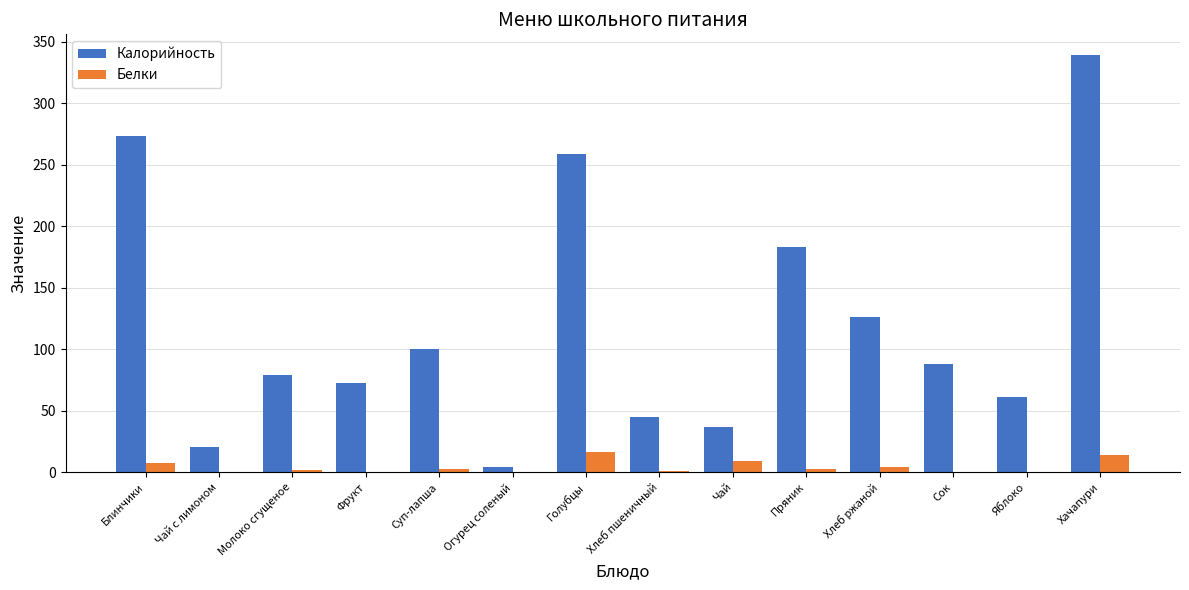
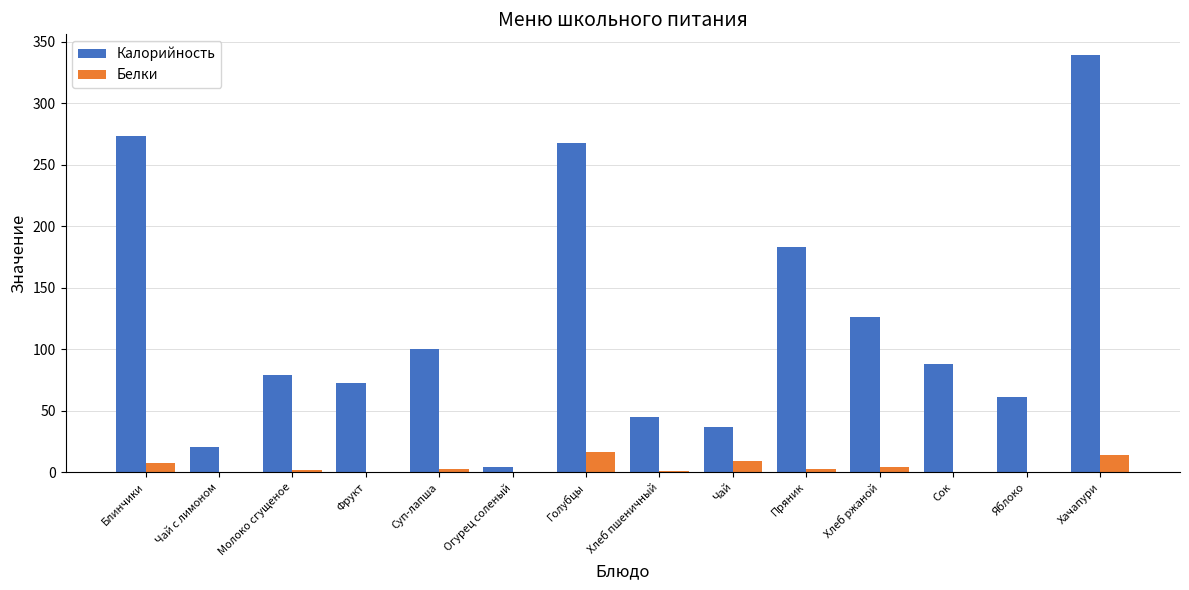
  {
    "Калорийность": {
      "Блинчики": 273,
      "Чай с лимоном": 21,
      "Молоко сгущеное": 79,
      "Фрукт": 73,
      "Суп-лапша": 100,
      "Огурец соленый": 4,
-     "Голубцы": 259,
+     "Голубцы": 268,
      "Хлеб пшеничный": 45,
      "Чай": 37,
      "Пряник": 183,
      "Хлеб ржаной": 126,
      "Сок": 88,
      "Яблоко": 61,
      "Хачапури": 339
    },
    "Белки": {
      "Блинчики": 8,
      "Суп-лапша": 3,
      "Голубцы": 16,
      "Чай": 9,
      "Пряник": 3,
      "Хлеб ржаной": 4,
      "Сок": 0,
      "Хачапури": 14
    }
  }
